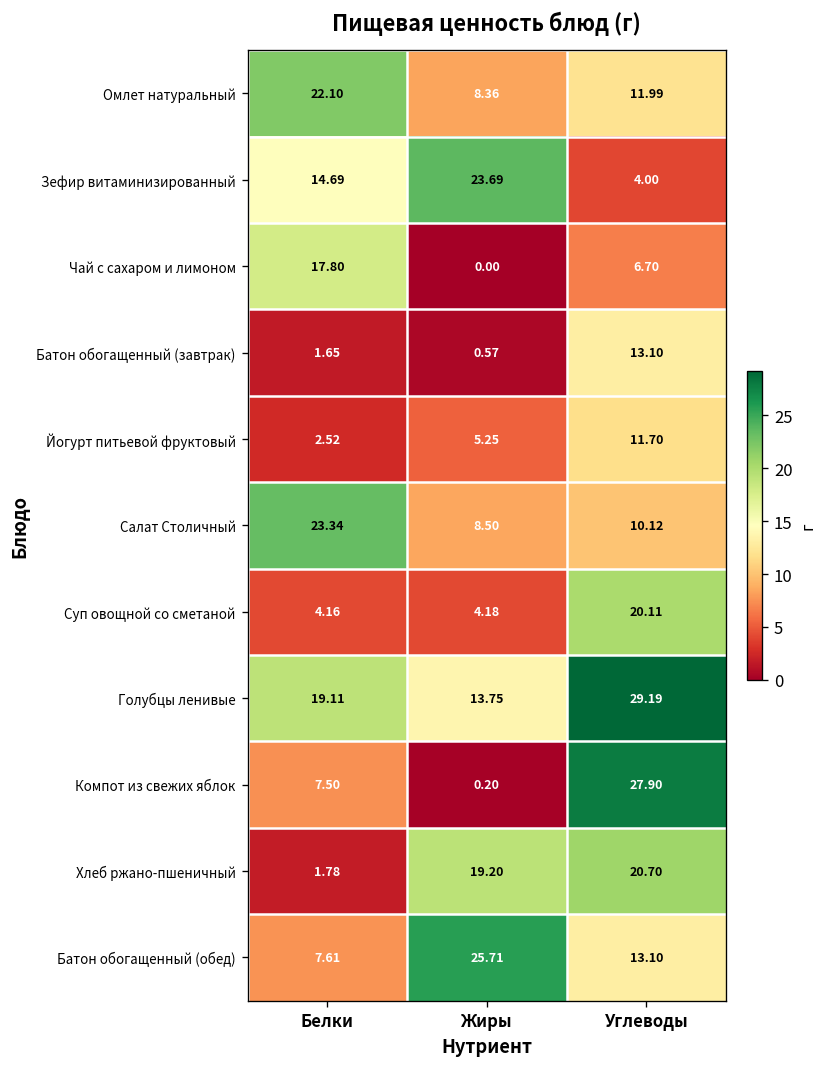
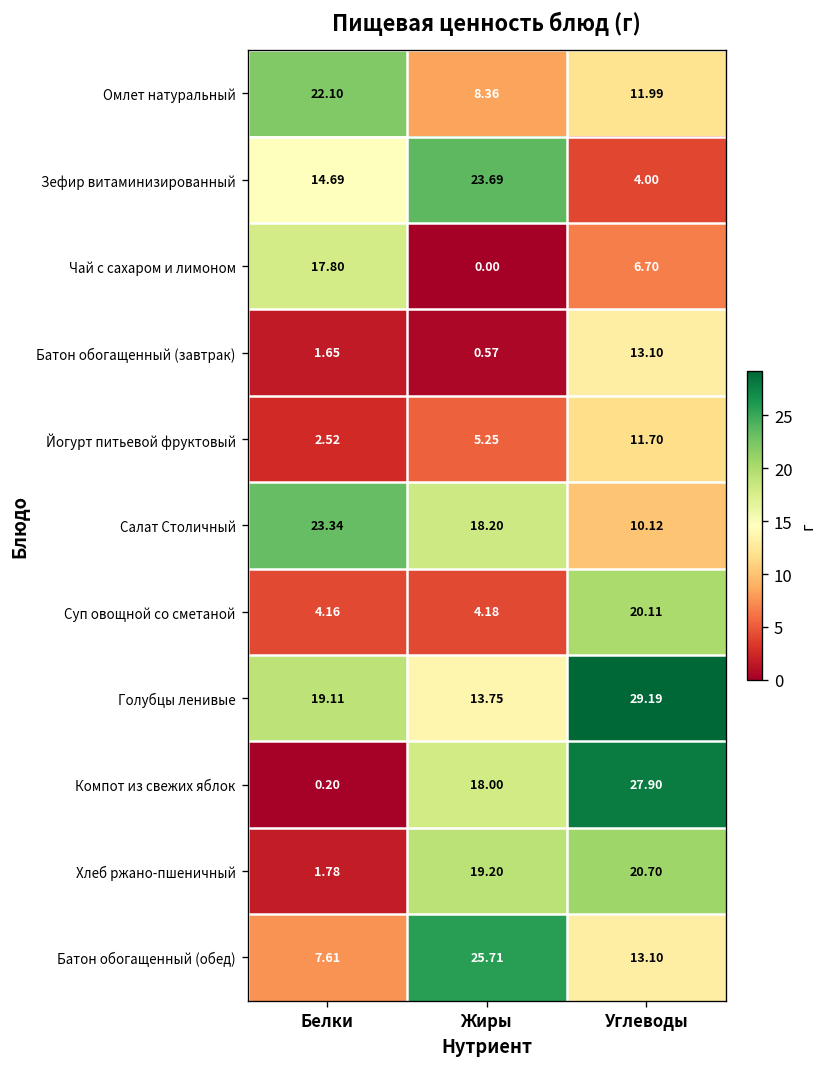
  {
    "Омлет натуральный": {
      "Белки": 22.10,
      "Жиры": 8.36,
      "Углеводы": 11.99
    },
    "Зефир витаминизированный": {
      "Белки": 14.69,
      "Жиры": 23.69,
      "Углеводы": 4.00
    },
    "Чай с сахаром и лимоном": {
      "Белки": 17.80,
      "Жиры": 0.00,
      "Углеводы": 6.70
    },
    "Батон обогащенный (завтрак)": {
      "Белки": 1.65,
      "Жиры": 0.57,
      "Углеводы": 13.10
    },
    "Йогурт питьевой фруктовый": {
      "Белки": 2.52,
      "Жиры": 5.25,
      "Углеводы": 11.70
    },
    "Салат Столичный": {
      "Белки": 23.34,
-     "Жиры": 8.50,
+     "Жиры": 18.20,
      "Углеводы": 10.12
    },
    "Суп овощной со сметаной": {
      "Белки": 4.16,
      "Жиры": 4.18,
      "Углеводы": 20.11
    },
    "Голубцы ленивые": {
      "Белки": 19.11,
      "Жиры": 13.75,
      "Углеводы": 29.19
    },
    "Компот из свежих яблок": {
-     "Белки": 7.50,
-     "Жиры": 0.20,
+     "Белки": 0.20,
+     "Жиры": 18.00,
      "Углеводы": 27.90
    },
    "Хлеб ржано-пшеничный": {
      "Белки": 1.78,
      "Жиры": 19.20,
      "Углеводы": 20.70
    },
    "Батон обогащенный (обед)": {
      "Белки": 7.61,
      "Жиры": 25.71,
      "Углеводы": 13.10
    }
  }
